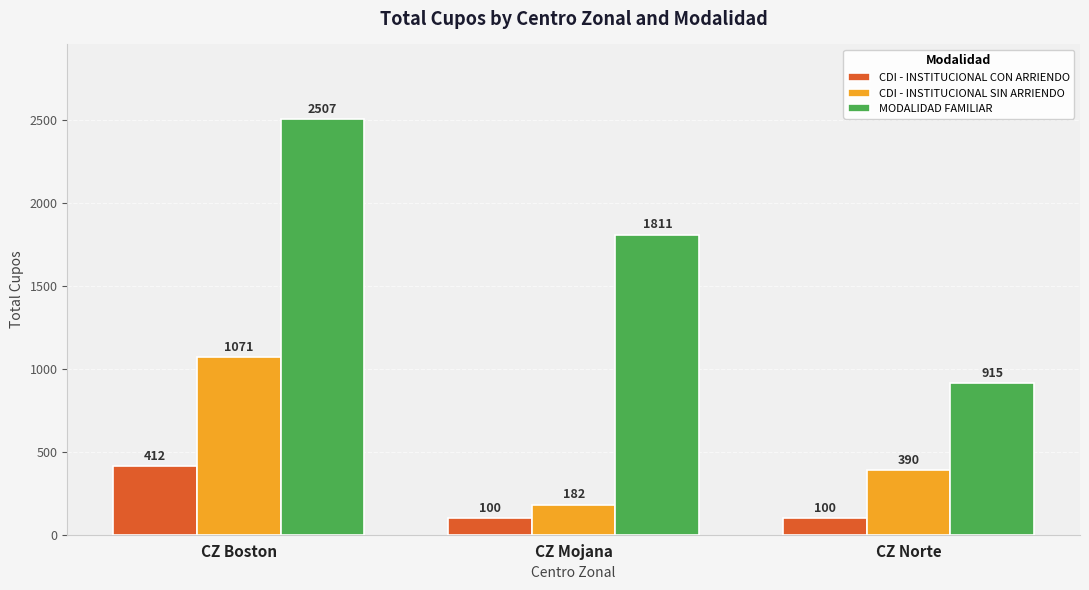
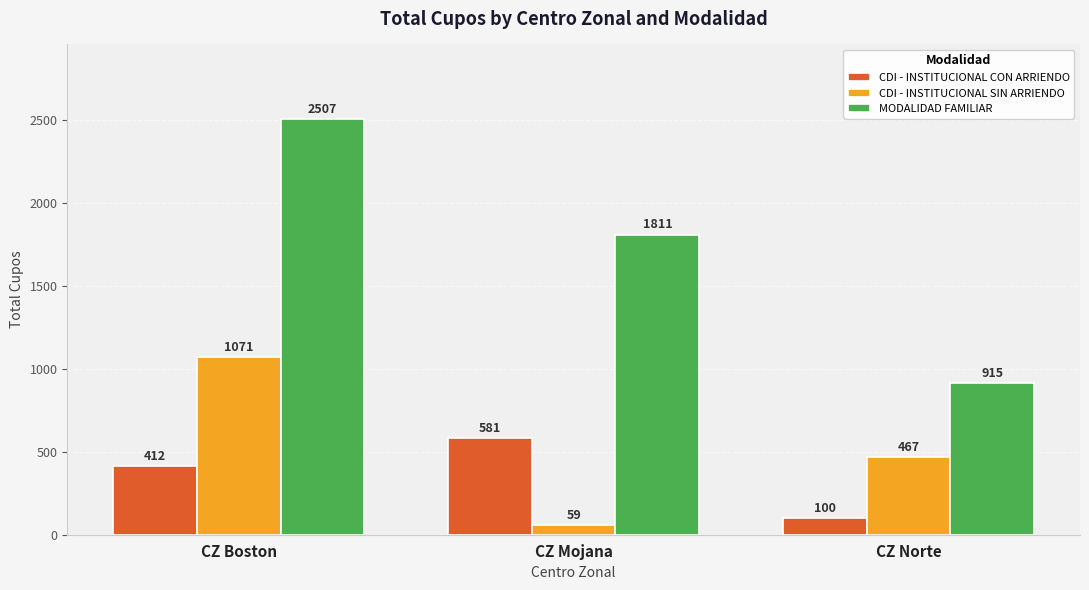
  {
    "CDI - INSTITUCIONAL CON ARRIENDO": {
      "CZ Boston": 412,
-     "CZ Mojana": 100,
+     "CZ Mojana": 581,
      "CZ Norte": 100
    },
    "CDI - INSTITUCIONAL SIN ARRIENDO": {
      "CZ Boston": 1071,
-     "CZ Mojana": 182,
-     "CZ Norte": 390
+     "CZ Mojana": 59,
+     "CZ Norte": 467
    },
    "MODALIDAD FAMILIAR": {
      "CZ Boston": 2507,
      "CZ Mojana": 1811,
      "CZ Norte": 915
    }
  }
